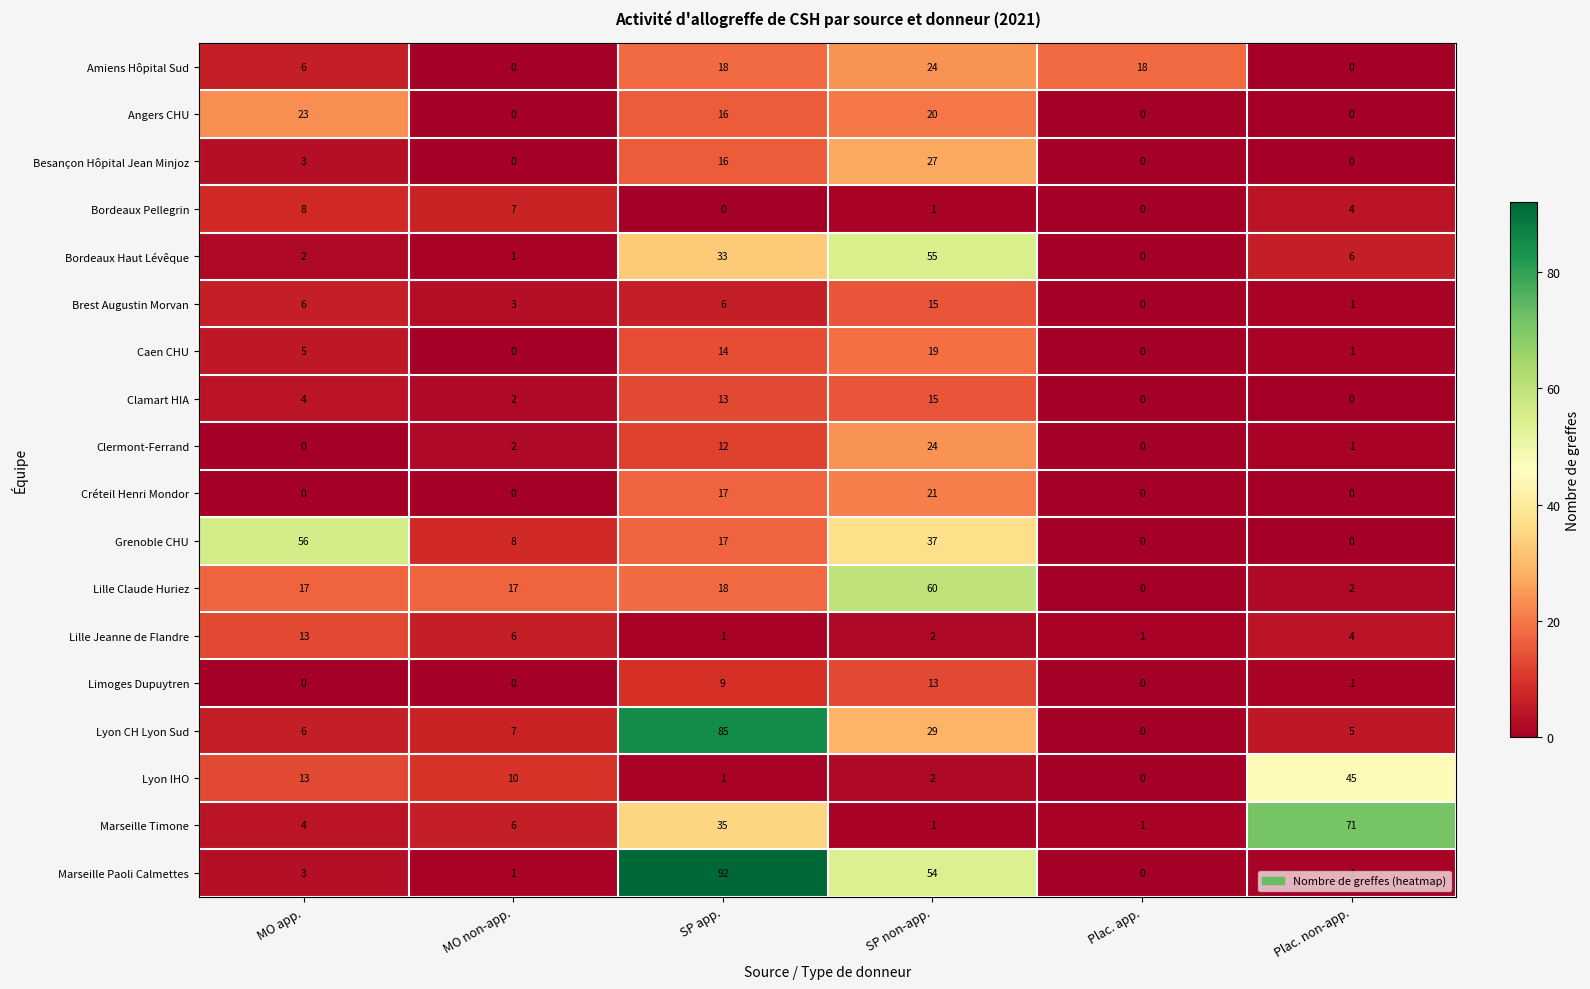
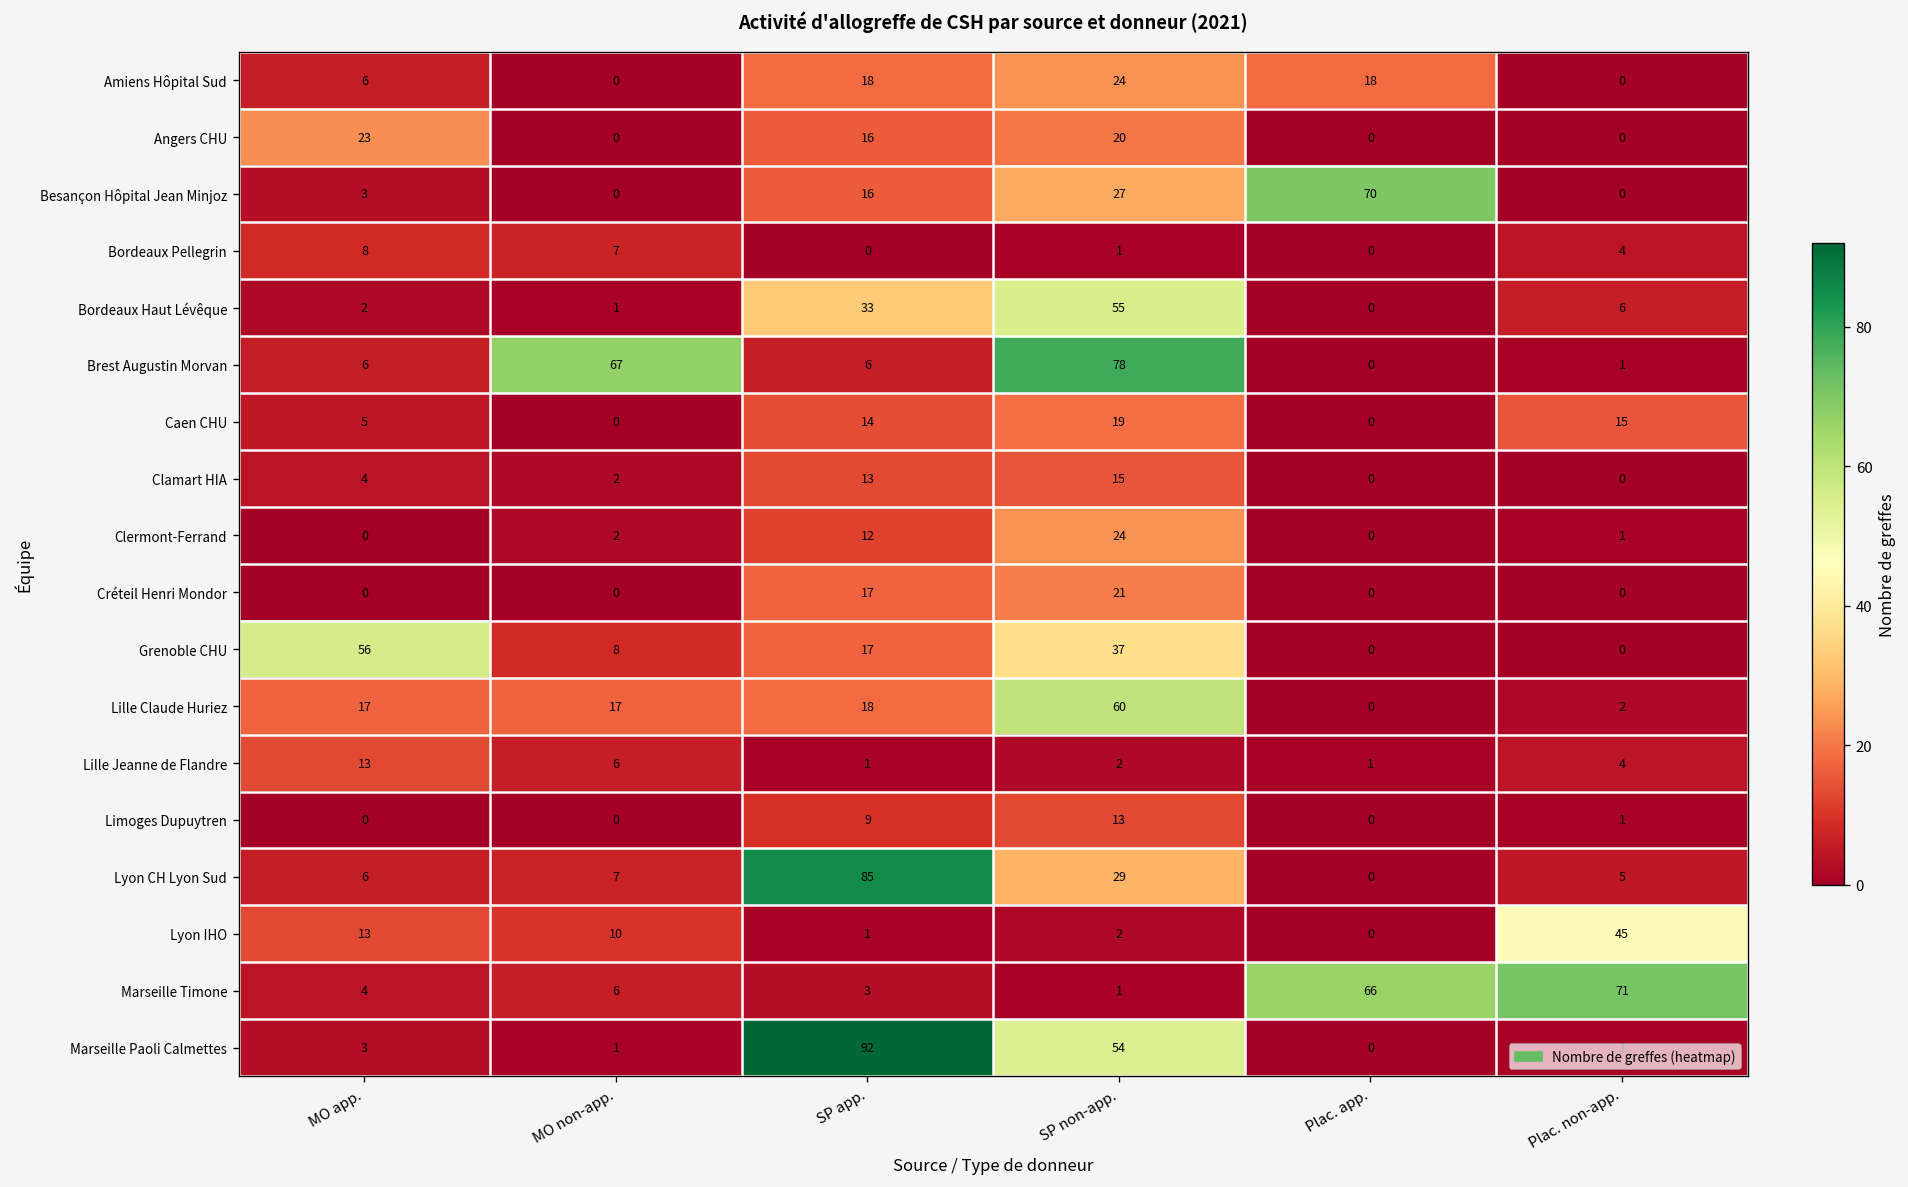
  {
    "Amiens Hôpital Sud": {
      "MO app.": 6,
      "MO non-app.": 0,
      "SP app.": 18,
      "SP non-app.": 24,
      "Plac. app.": 18,
      "Plac. non-app.": 0
    },
    "Angers CHU": {
      "MO app.": 23,
      "MO non-app.": 0,
      "SP app.": 16,
      "SP non-app.": 20,
      "Plac. app.": 0,
      "Plac. non-app.": 0
    },
    "Besançon Hôpital Jean Minjoz": {
      "MO app.": 3,
      "MO non-app.": 0,
      "SP app.": 16,
      "SP non-app.": 27,
-     "Plac. app.": 0,
+     "Plac. app.": 70,
      "Plac. non-app.": 0
    },
    "Bordeaux Pellegrin": {
      "MO app.": 8,
      "MO non-app.": 7,
      "SP app.": 0,
      "SP non-app.": 1,
      "Plac. app.": 0,
      "Plac. non-app.": 4
    },
    "Bordeaux Haut Lévêque": {
      "MO app.": 2,
      "MO non-app.": 1,
      "SP app.": 33,
      "SP non-app.": 55,
      "Plac. app.": 0,
      "Plac. non-app.": 6
    },
    "Brest Augustin Morvan": {
      "MO app.": 6,
-     "MO non-app.": 3,
+     "MO non-app.": 67,
      "SP app.": 6,
-     "SP non-app.": 15,
+     "SP non-app.": 78,
      "Plac. app.": 0,
      "Plac. non-app.": 1
    },
    "Caen CHU": {
      "MO app.": 5,
      "MO non-app.": 0,
      "SP app.": 14,
      "SP non-app.": 19,
      "Plac. app.": 0,
-     "Plac. non-app.": 1
+     "Plac. non-app.": 15
    },
    "Clamart HIA": {
      "MO app.": 4,
      "MO non-app.": 2,
      "SP app.": 13,
      "SP non-app.": 15,
      "Plac. app.": 0,
      "Plac. non-app.": 0
    },
    "Clermont-Ferrand": {
      "MO app.": 0,
      "MO non-app.": 2,
      "SP app.": 12,
      "SP non-app.": 24,
      "Plac. app.": 0,
      "Plac. non-app.": 1
    },
    "Créteil Henri Mondor": {
      "MO app.": 0,
      "MO non-app.": 0,
      "SP app.": 17,
      "SP non-app.": 21,
      "Plac. app.": 0,
      "Plac. non-app.": 0
    },
    "Grenoble CHU": {
      "MO app.": 56,
      "MO non-app.": 8,
      "SP app.": 17,
      "SP non-app.": 37,
      "Plac. app.": 0,
      "Plac. non-app.": 0
    },
    "Lille Claude Huriez": {
      "MO app.": 17,
      "MO non-app.": 17,
      "SP app.": 18,
      "SP non-app.": 60,
      "Plac. app.": 0,
      "Plac. non-app.": 2
    },
    "Lille Jeanne de Flandre": {
      "MO app.": 13,
      "MO non-app.": 6,
      "SP app.": 1,
      "SP non-app.": 2,
      "Plac. app.": 1,
      "Plac. non-app.": 4
    },
    "Limoges Dupuytren": {
      "MO app.": 0,
      "MO non-app.": 0,
      "SP app.": 9,
      "SP non-app.": 13,
      "Plac. app.": 0,
      "Plac. non-app.": 1
    },
    "Lyon CH Lyon Sud": {
      "MO app.": 6,
      "MO non-app.": 7,
      "SP app.": 85,
      "SP non-app.": 29,
      "Plac. app.": 0,
      "Plac. non-app.": 5
    },
    "Lyon IHO": {
      "MO app.": 13,
      "MO non-app.": 10,
      "SP app.": 1,
      "SP non-app.": 2,
      "Plac. app.": 0,
      "Plac. non-app.": 45
    },
    "Marseille Timone": {
      "MO app.": 4,
      "MO non-app.": 6,
-     "SP app.": 35,
+     "SP app.": 3,
      "SP non-app.": 1,
-     "Plac. app.": 1,
+     "Plac. app.": 66,
      "Plac. non-app.": 71
    },
    "Marseille Paoli Calmettes": {
      "MO app.": 3,
      "MO non-app.": 1,
      "SP app.": 92,
      "SP non-app.": 54,
      "Plac. app.": 0
    }
  }
